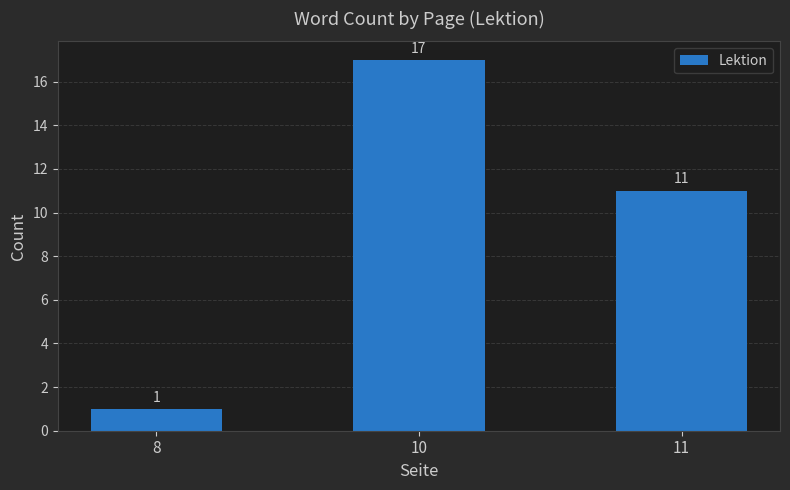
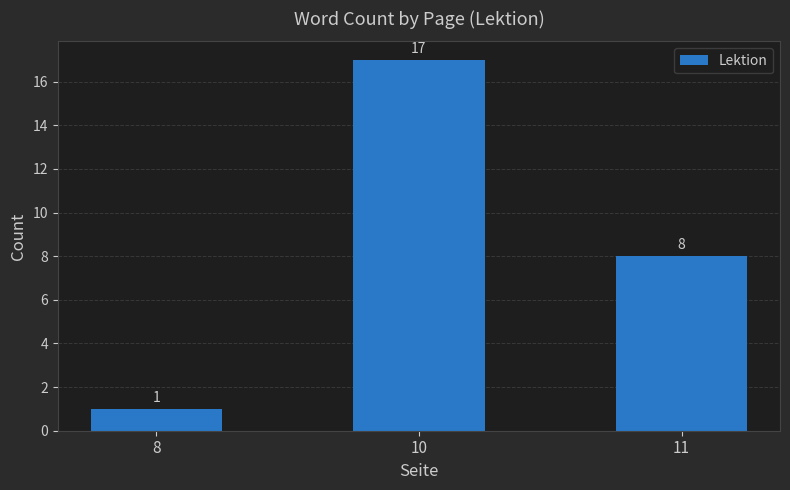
  {
    "8": 1,
    "10": 17,
-   "11": 11
+   "11": 8
  }
